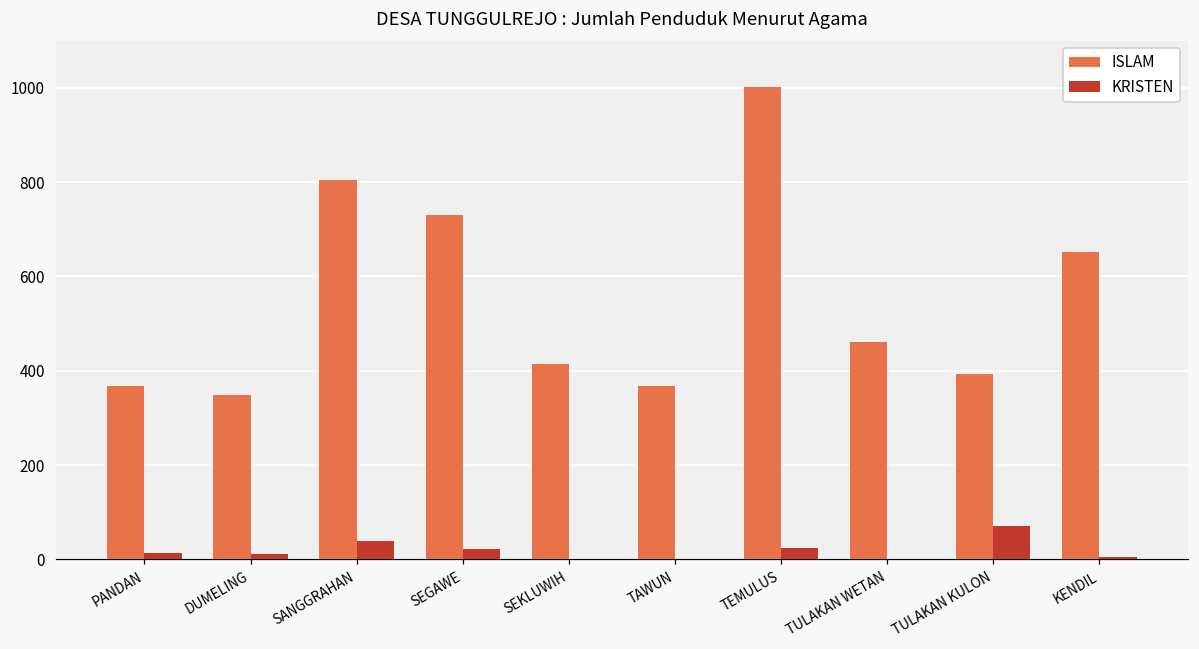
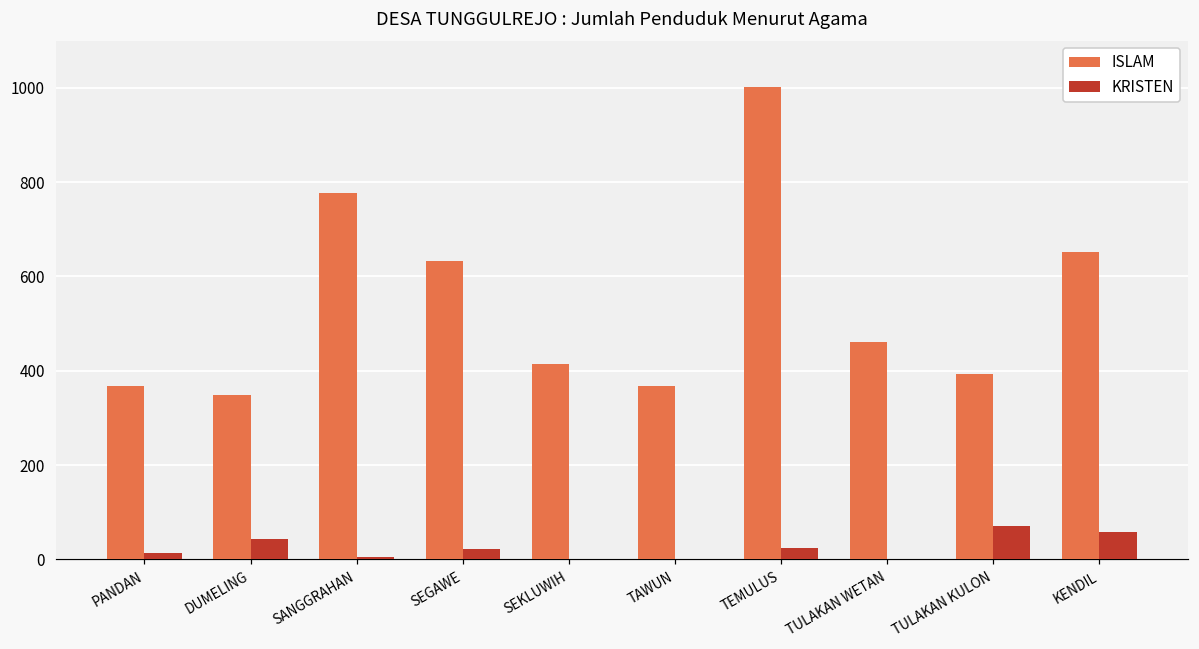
  {
    "ISLAM": {
      "PANDAN": 370,
      "DUMELING": 350,
-     "SANGGRAHAN": 810,
-     "SEGAWE": 730,
+     "SANGGRAHAN": 780,
+     "SEGAWE": 630,
      "SEKLUWIH": 410,
      "TAWUN": 370,
      "TEMULUS": 1000,
      "TULAKAN WETAN": 460,
      "TULAKAN KULON": 390,
      "KENDIL": 650
    },
    "KRISTEN": {
      "PANDAN": 10,
-     "DUMELING": 10,
-     "SANGGRAHAN": 40,
+     "DUMELING": 40,
+     "SANGGRAHAN": 0,
      "SEGAWE": 20,
      "SEKLUWIH": 0,
      "TAWUN": 0,
      "TEMULUS": 20,
      "TULAKAN WETAN": 0,
      "TULAKAN KULON": 70,
-     "KENDIL": 0
+     "KENDIL": 60
    }
  }
